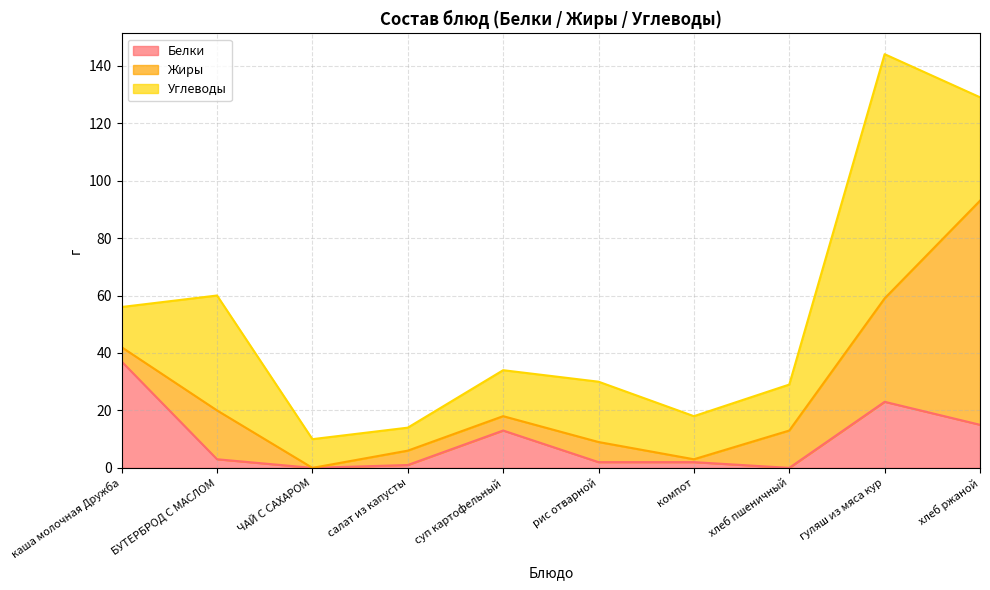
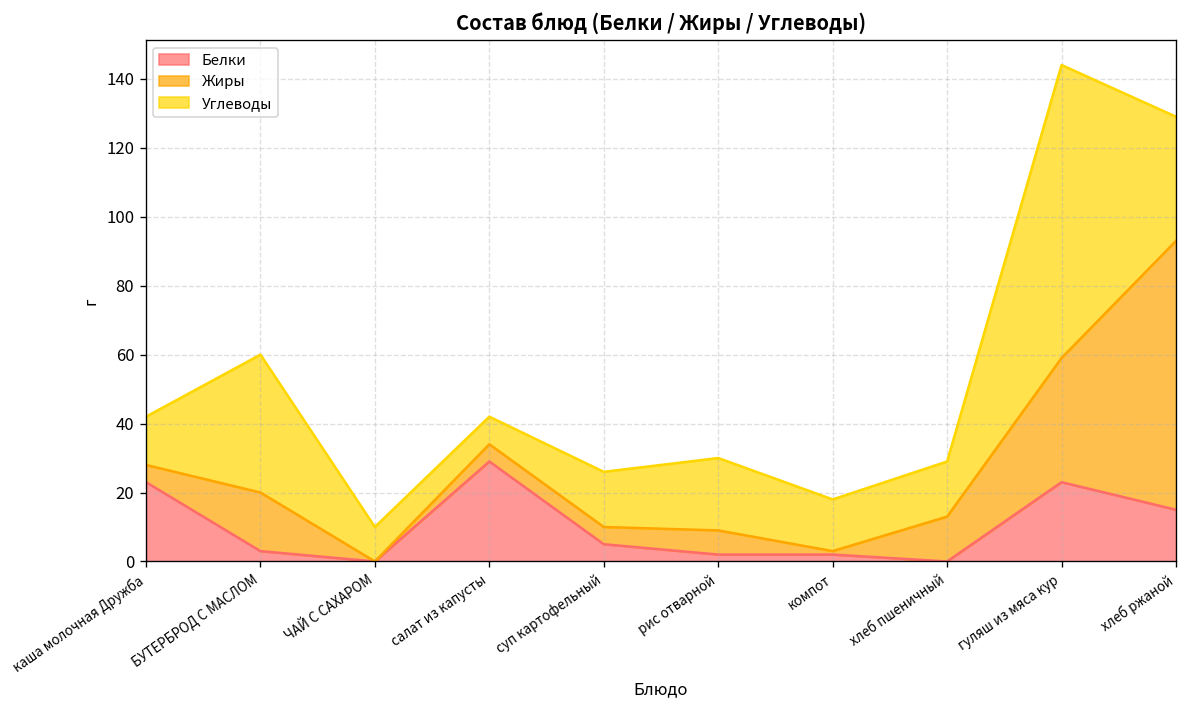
  {
    "Белки": {
-     "каша молочная Дружба": 37,
+     "каша молочная Дружба": 23,
      "БУТЕРБРОД С МАСЛОМ": 3,
-     "салат из капусты": 1,
-     "суп картофельный": 13,
+     "салат из капусты": 29,
+     "суп картофельный": 5,
      "рис отварной": 2,
      "компот": 2,
      "хлеб пшеничный": 0,
      "гуляш из мяса кур": 23,
      "хлеб ржаной": 15
    }
  }
